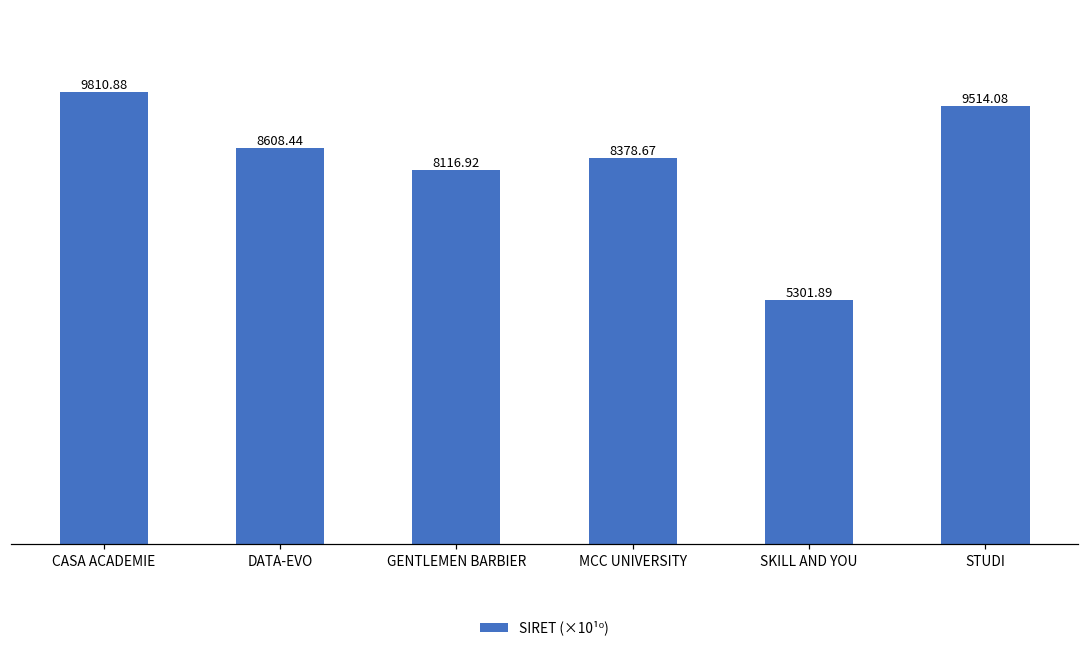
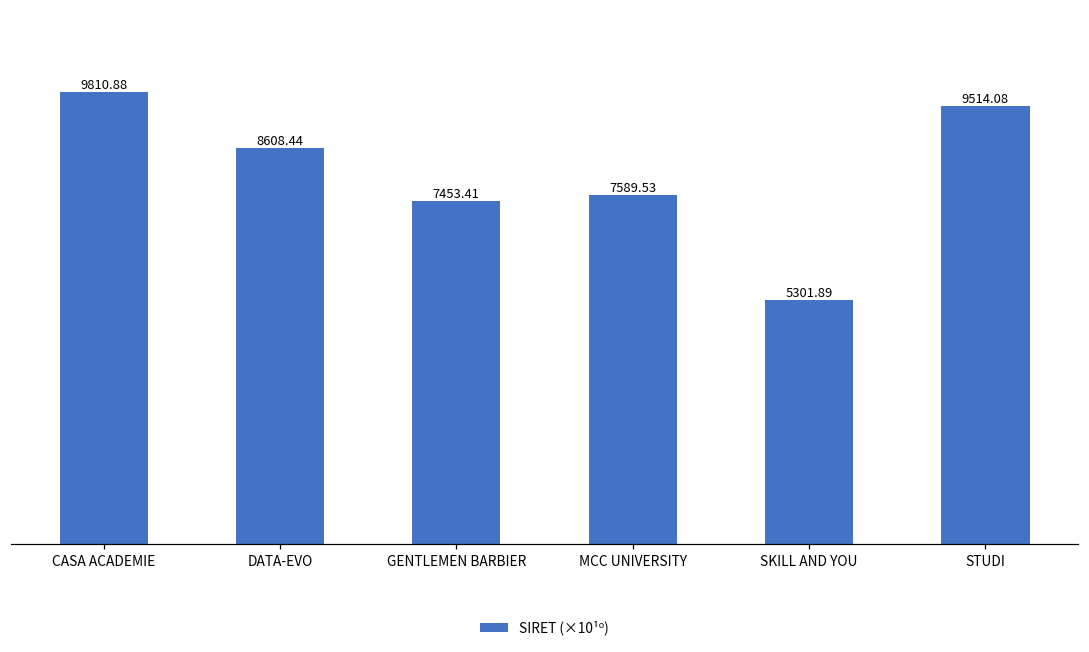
  {
    "CASA ACADEMIE": 9810.88,
    "DATA-EVO": 8608.44,
-   "GENTLEMEN BARBIER": 8116.92,
-   "MCC UNIVERSITY": 8378.67,
+   "GENTLEMEN BARBIER": 7453.41,
+   "MCC UNIVERSITY": 7589.53,
    "SKILL AND YOU": 5301.89,
    "STUDI": 9514.08
  }
